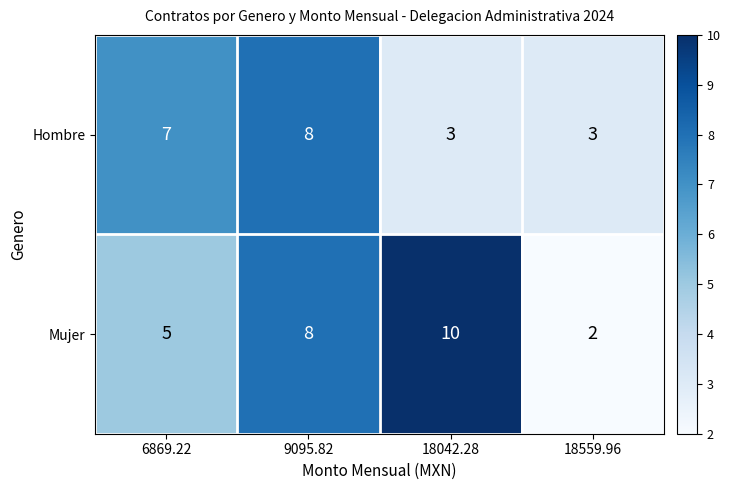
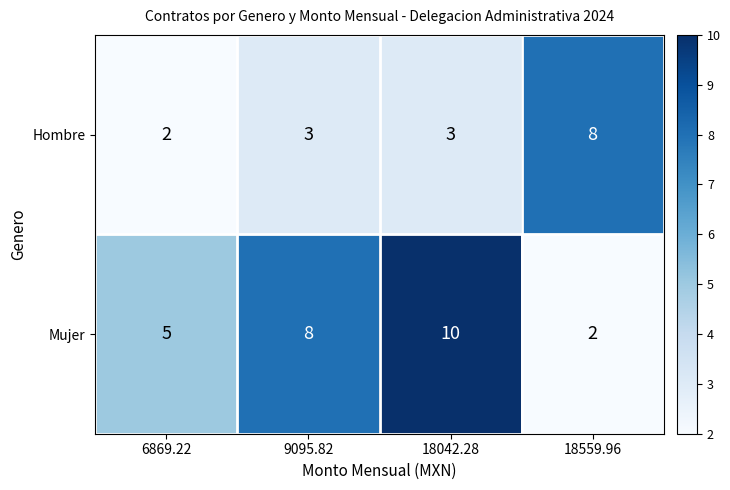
  {
    "Hombre": {
-     "6869.22": 7,
-     "9095.82": 8,
+     "6869.22": 2,
+     "9095.82": 3,
      "18042.28": 3,
-     "18559.96": 3
+     "18559.96": 8
    },
    "Mujer": {
      "6869.22": 5,
      "9095.82": 8,
      "18042.28": 10,
      "18559.96": 2
    }
  }
